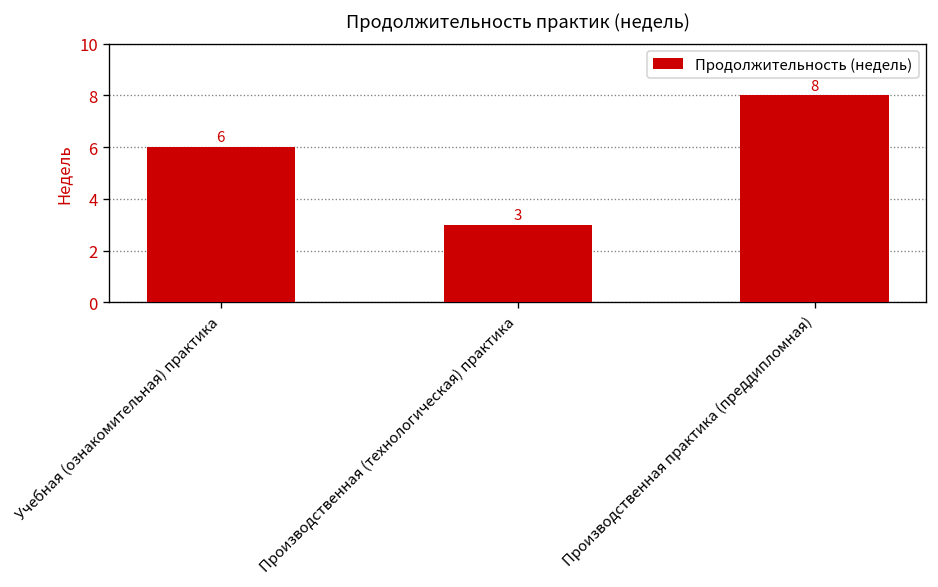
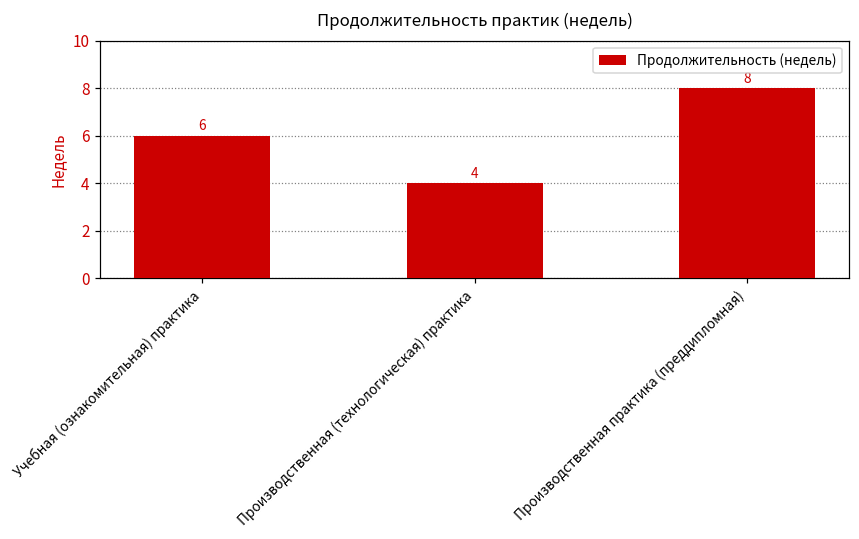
  {
    "Учебная (ознакомительная) практика": 6,
-   "Производственная (технологическая) практика": 3
+   "Производственная (технологическая) практика": 4
  }
